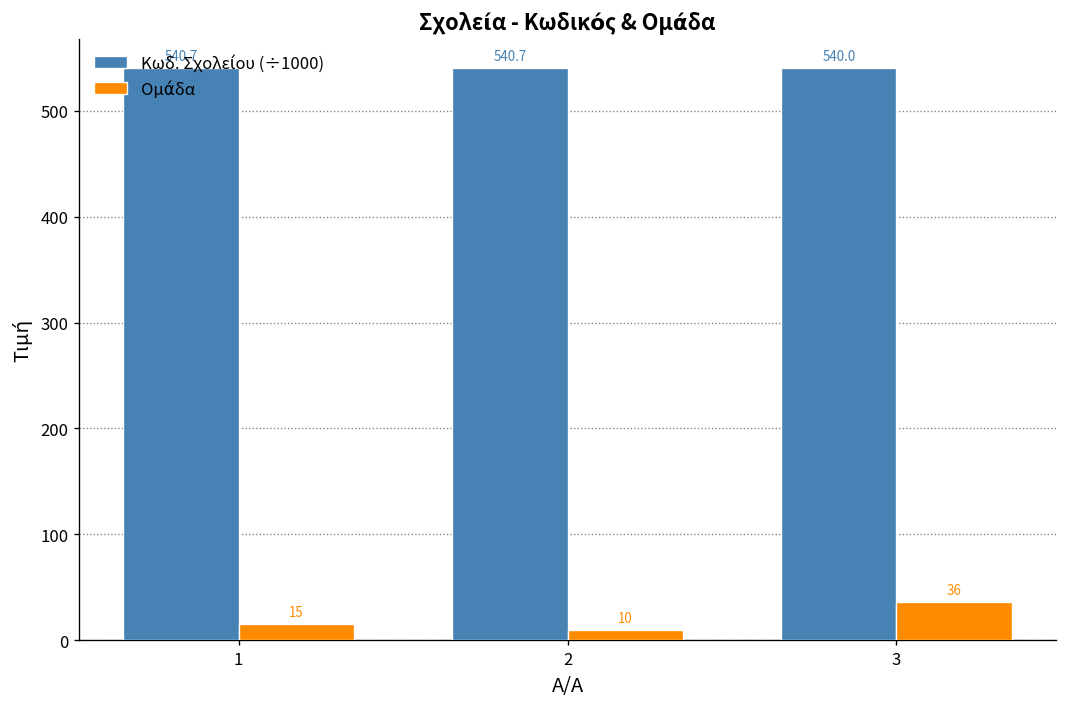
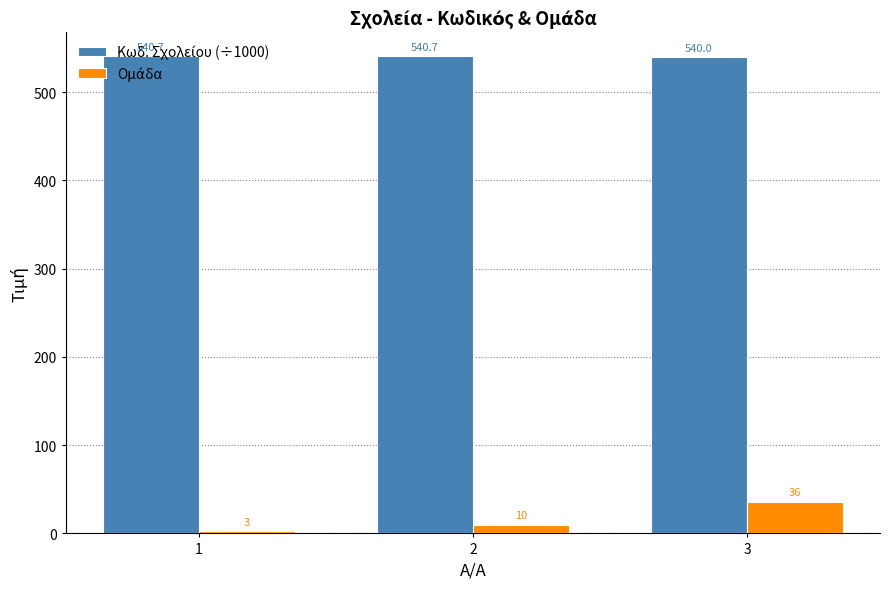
  {
    "Κωδ. Σχολείου (÷1000)": {
      "1": 540.7,
      "2": 540.7,
      "3": 540.0
    },
    "Ομάδα": {
-     "1": 15,
+     "1": 3,
      "2": 10,
      "3": 36
    }
  }
